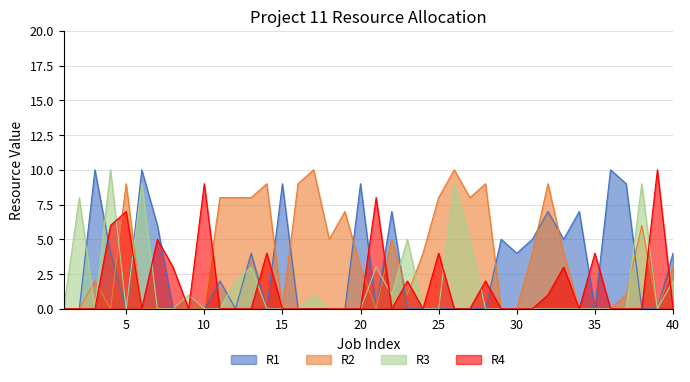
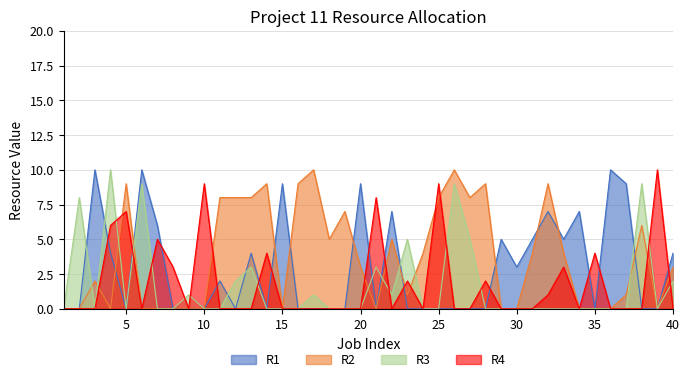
  {
    "R1": {
      "15": 9,
      "20": 9,
-     "30": 4,
+     "30": 3,
      "40": 4
    },
    "R2": {
      "5": 9,
      "20": 3,
      "25": 8,
      "40": 3
    },
    "R3": {
      "40": 2
    },
    "R4": {
      "5": 7,
      "10": 9,
-     "25": 4,
+     "25": 9,
      "35": 4,
      "40": 0
    }
  }
